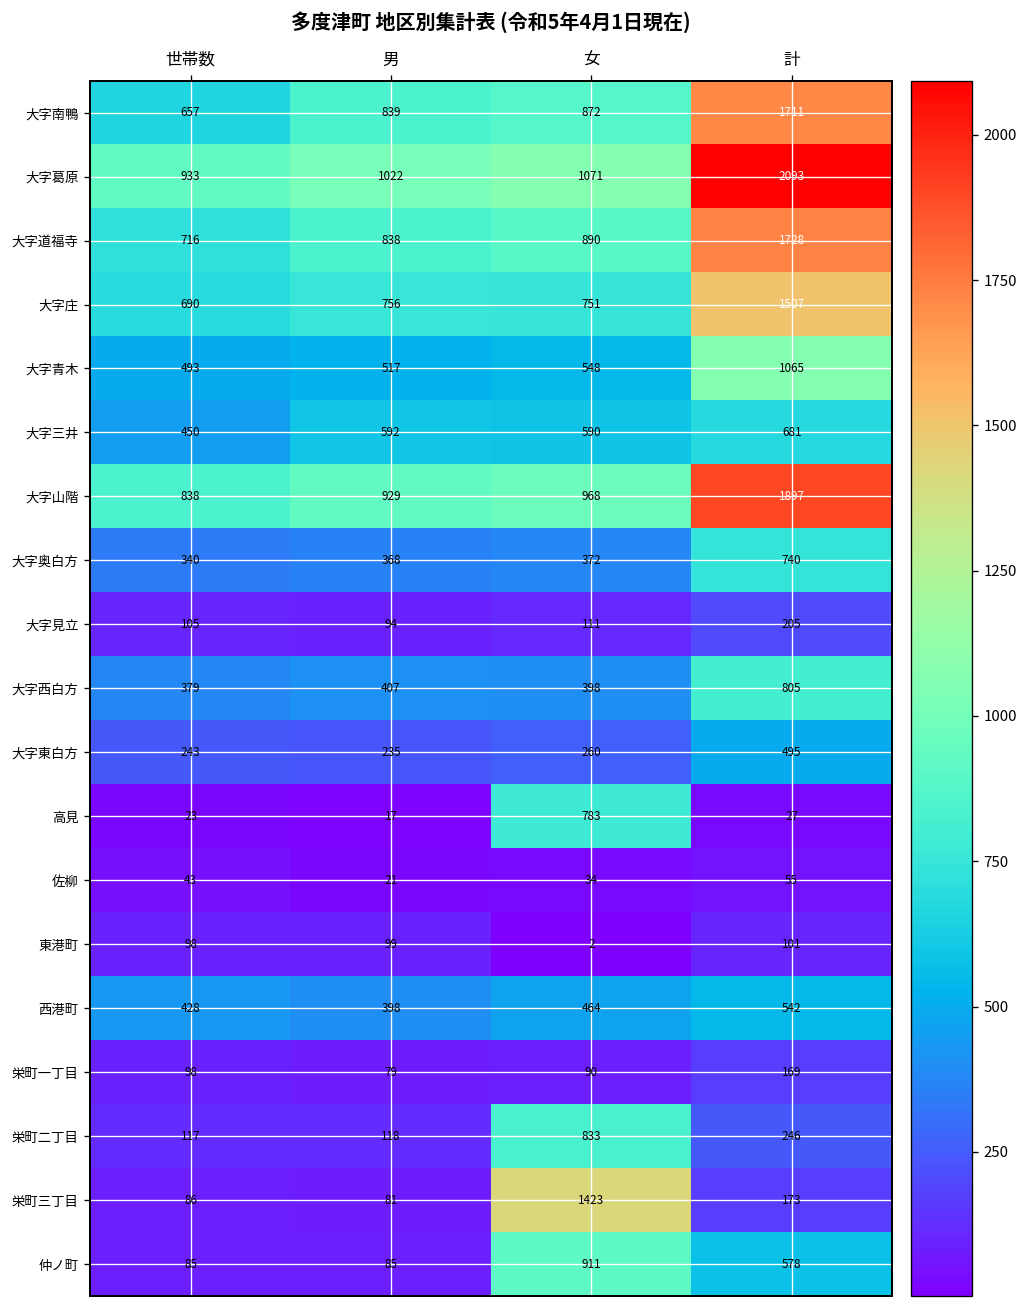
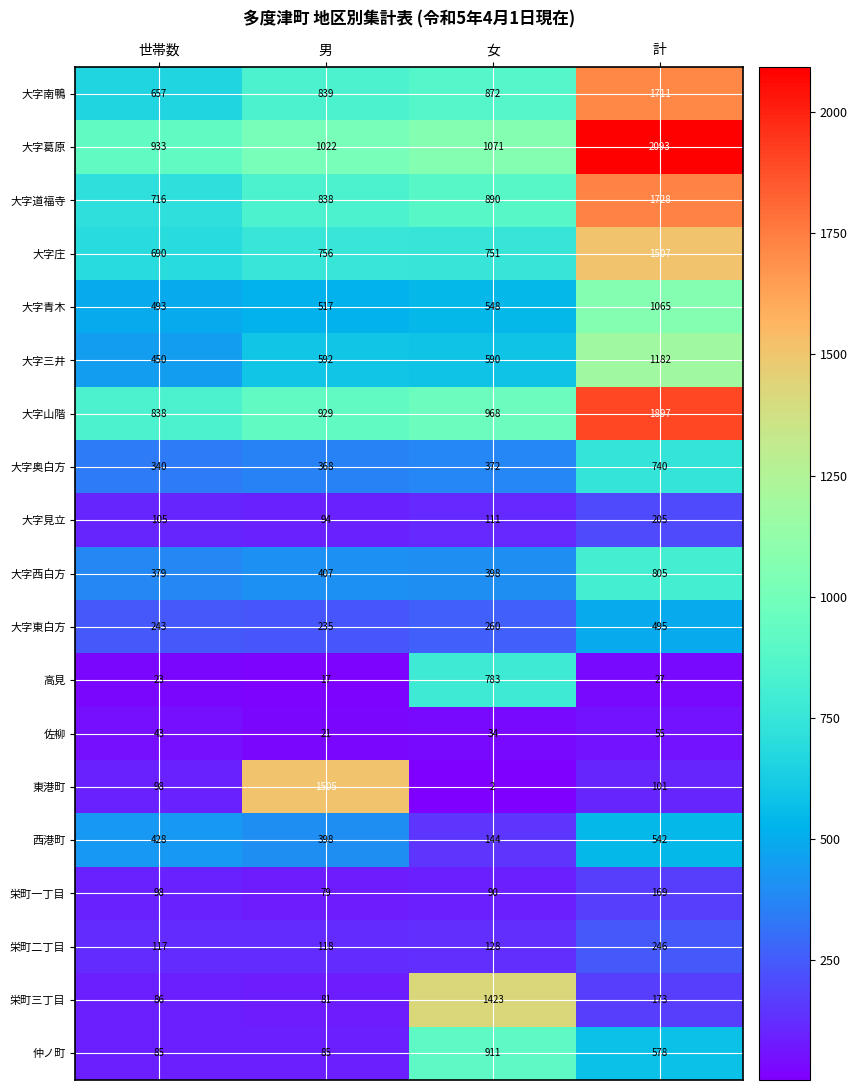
  {
    "大字南鴨": {
      "世帯数": 657,
      "男": 839,
      "女": 872,
      "計": 1711
    },
    "大字葛原": {
      "世帯数": 933,
      "男": 1022,
      "女": 1071,
      "計": 2093
    },
    "大字道福寺": {
      "世帯数": 716,
      "男": 838,
      "女": 890,
      "計": 1728
    },
    "大字庄": {
      "世帯数": 690,
      "男": 756,
      "女": 751,
      "計": 1507
    },
    "大字青木": {
      "世帯数": 493,
      "男": 517,
      "女": 548,
      "計": 1065
    },
    "大字三井": {
      "世帯数": 450,
      "男": 592,
      "女": 590,
-     "計": 681
+     "計": 1182
    },
    "大字山階": {
      "世帯数": 838,
      "男": 929,
      "女": 968,
      "計": 1897
    },
    "大字奥白方": {
      "世帯数": 340,
      "男": 368,
      "女": 372,
      "計": 740
    },
    "大字見立": {
      "世帯数": 105,
      "男": 94,
      "女": 111,
      "計": 205
    },
    "大字西白方": {
      "世帯数": 379,
      "男": 407,
      "女": 398,
      "計": 805
    },
    "大字東白方": {
      "世帯数": 243,
      "男": 235,
      "女": 260,
      "計": 495
    },
    "高見": {
      "世帯数": 23,
      "男": 17,
      "女": 783,
      "計": 27
    },
    "佐柳": {
      "世帯数": 43,
      "男": 21,
      "女": 34,
      "計": 55
    },
    "東港町": {
      "世帯数": 98,
-     "男": 99,
+     "男": 1505,
      "女": 2,
      "計": 101
    },
    "西港町": {
      "世帯数": 428,
      "男": 398,
-     "女": 464,
+     "女": 144,
      "計": 542
    },
    "栄町一丁目": {
      "世帯数": 98,
      "男": 79,
      "女": 90,
      "計": 169
    },
    "栄町二丁目": {
      "世帯数": 117,
      "男": 118,
-     "女": 833,
+     "女": 128,
      "計": 246
    },
    "栄町三丁目": {
      "世帯数": 86,
      "男": 81,
      "女": 1423,
      "計": 173
    },
    "仲ノ町": {
      "世帯数": 85,
      "男": 85,
      "女": 911,
      "計": 578
    }
  }
